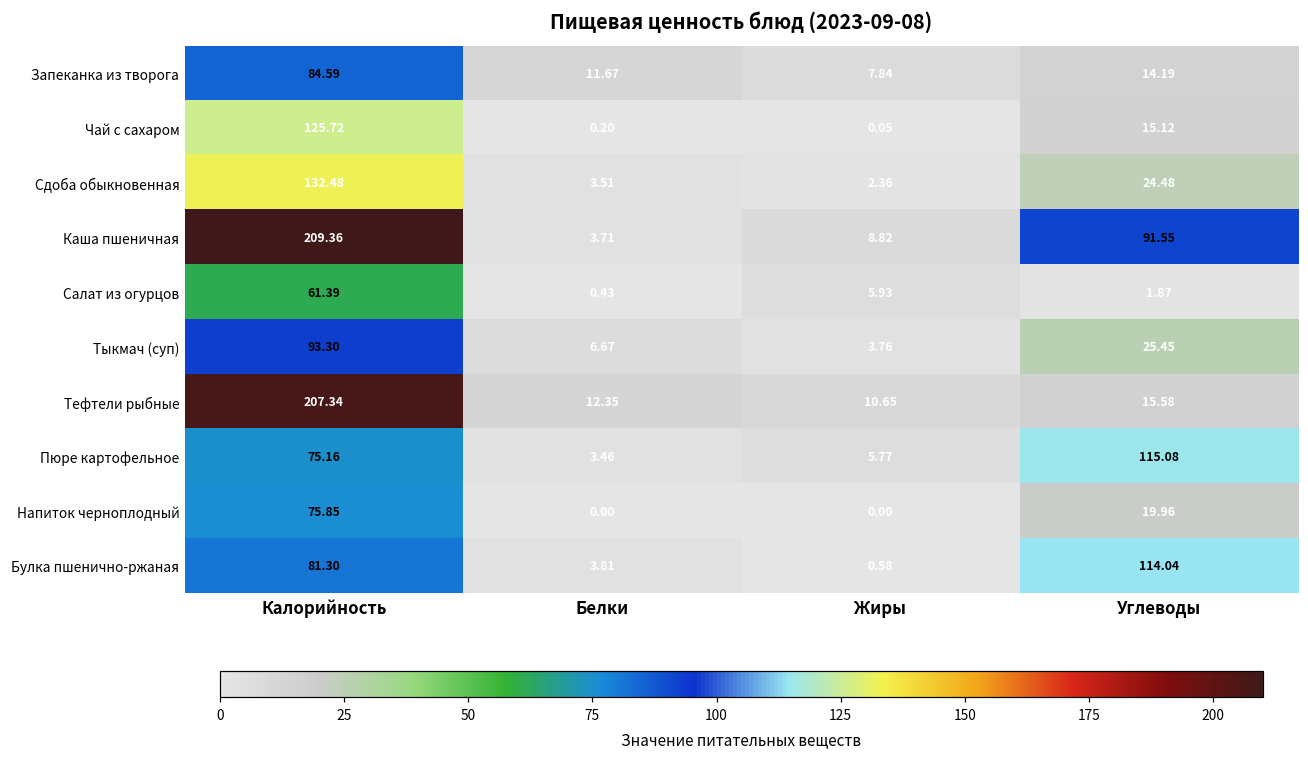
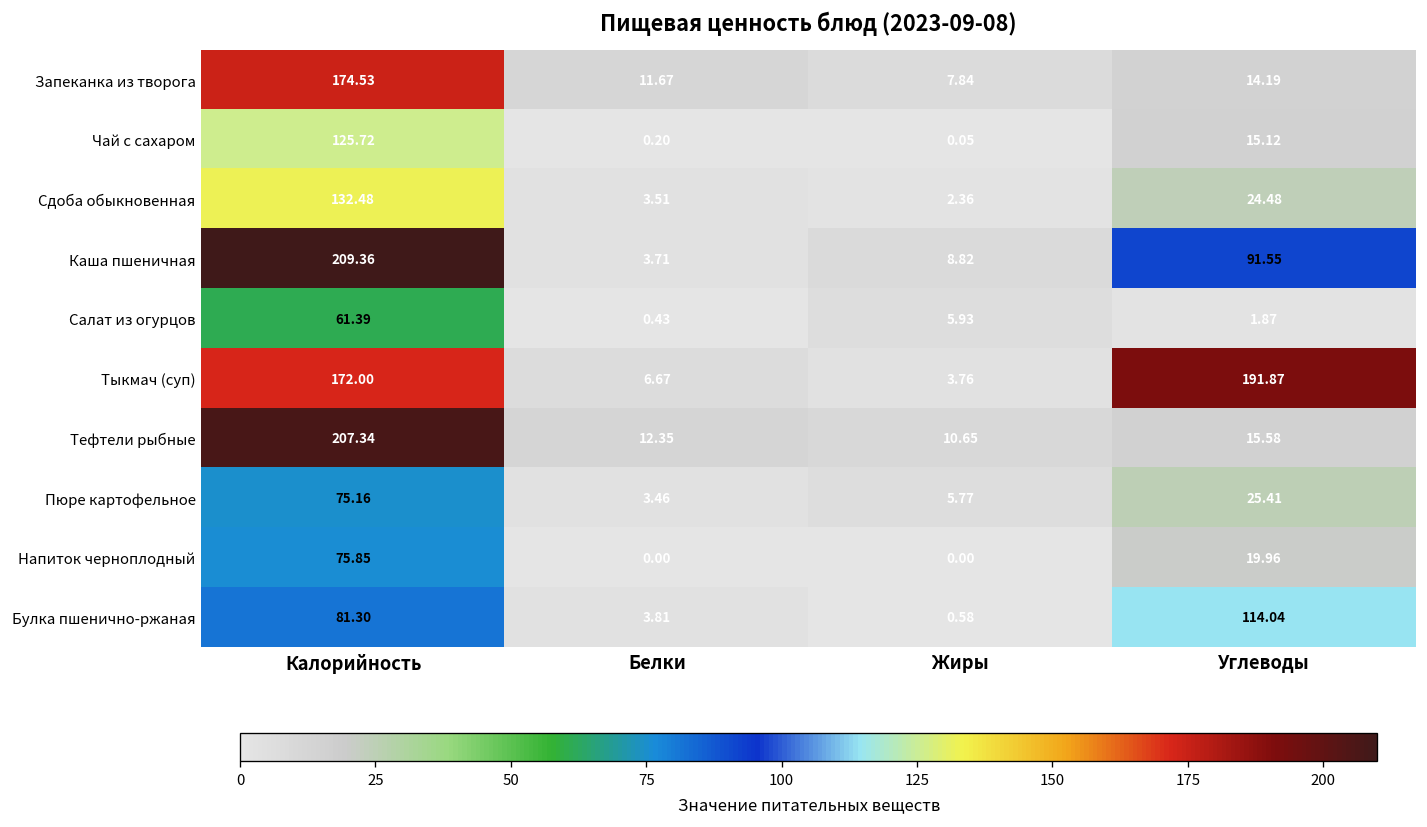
  {
    "Запеканка из творога": {
-     "Калорийность": 84.59
+     "Калорийность": 174.53
    },
    "Чай с сахаром": {
      "Калорийность": 125.72
    },
    "Сдоба обыкновенная": {
      "Калорийность": 132.48,
      "Углеводы": 24.48
    },
    "Каша пшеничная": {
      "Калорийность": 209.36,
      "Углеводы": 91.55
    },
    "Салат из огурцов": {
      "Калорийность": 61.39
    },
    "Тыкмач (суп)": {
-     "Калорийность": 93.30,
-     "Углеводы": 25.45
+     "Калорийность": 172.00,
+     "Углеводы": 191.87
    },
    "Тефтели рыбные": {
      "Калорийность": 207.34
    },
    "Пюре картофельное": {
      "Калорийность": 75.16,
-     "Углеводы": 115.08
+     "Углеводы": 25.41
    },
    "Напиток черноплодный": {
      "Калорийность": 75.85,
      "Углеводы": 19.96
    },
    "Булка пшенично-ржаная": {
      "Калорийность": 81.30,
      "Углеводы": 114.04
    }
  }
